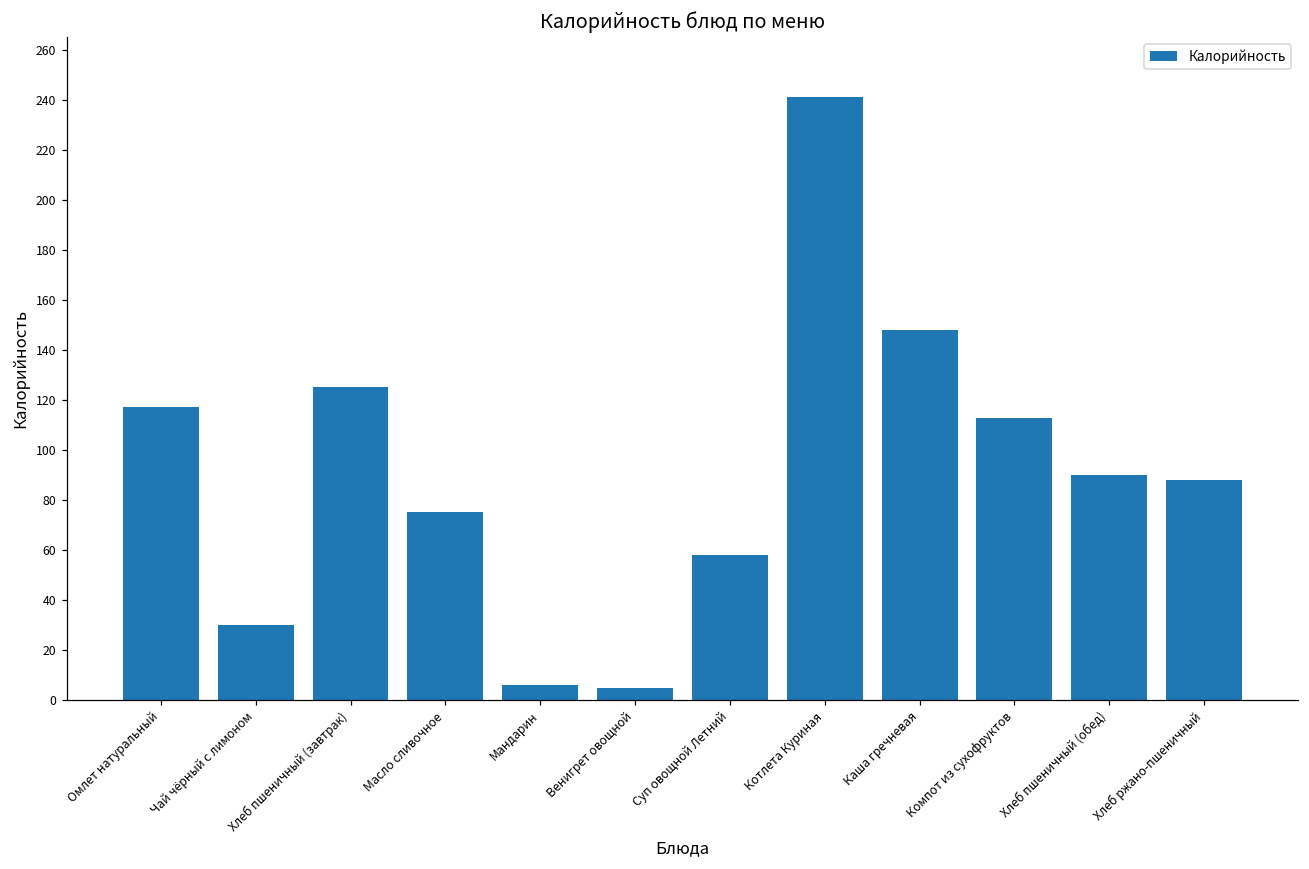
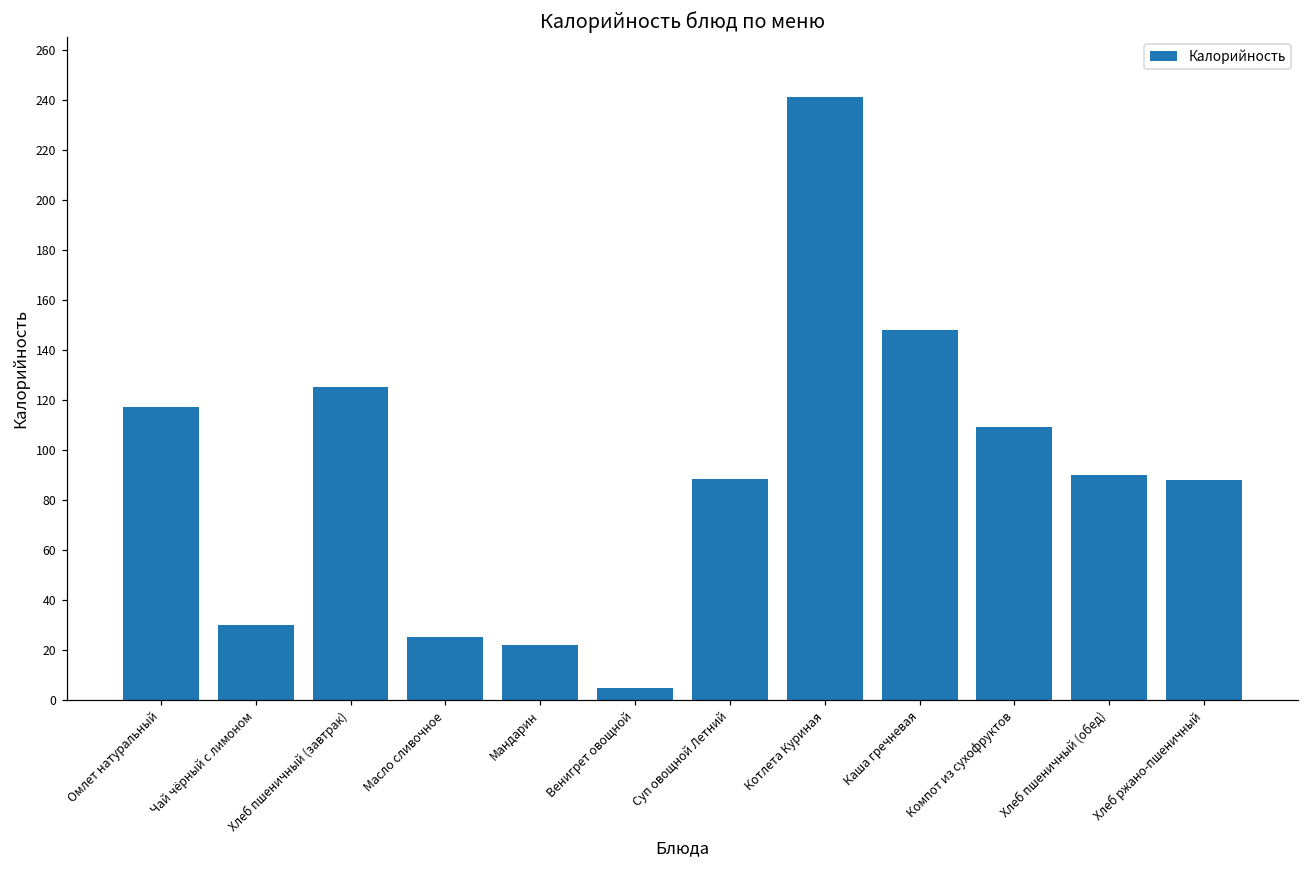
  {
    "Омлет натуральный": 117,
    "Чай чёрный с лимоном": 30,
    "Хлеб пшеничный (завтрак)": 125,
-   "Масло сливочное": 75,
-   "Мандарин": 6,
+   "Масло сливочное": 25,
+   "Мандарин": 22,
    "Венигрет овощной": 5,
-   "Суп овощной Летний": 58,
+   "Суп овощной Летний": 88,
    "Котлета Куриная": 241,
    "Каша гречневая": 148,
-   "Компот из сухофруктов": 113,
+   "Компот из сухофруктов": 109,
    "Хлеб пшеничный (обед)": 90,
    "Хлеб ржано-пшеничный": 88
  }
